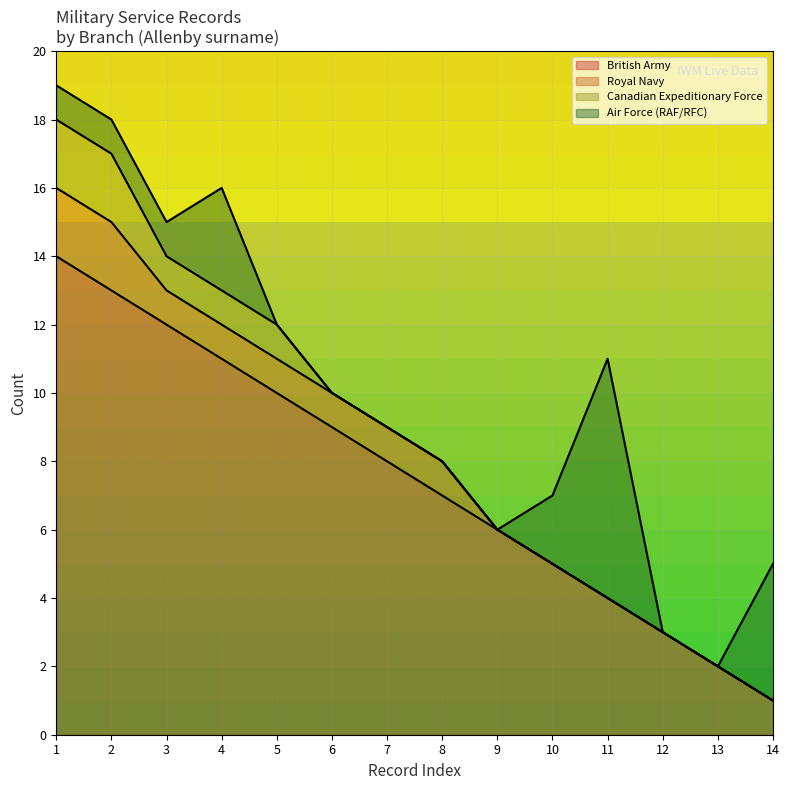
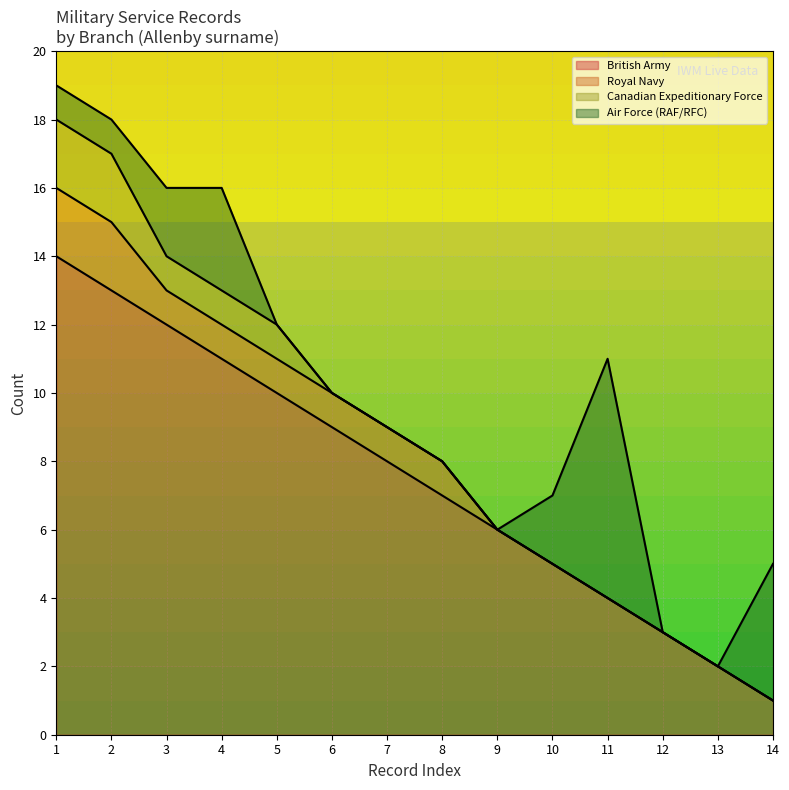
  {
    "Air Force (RAF/RFC)": {
      "1": 1,
      "2": 1,
-     "3": 1,
+     "3": 2,
      "4": 3,
      "10": 2,
      "11": 7,
      "14": 4
    }
  }
